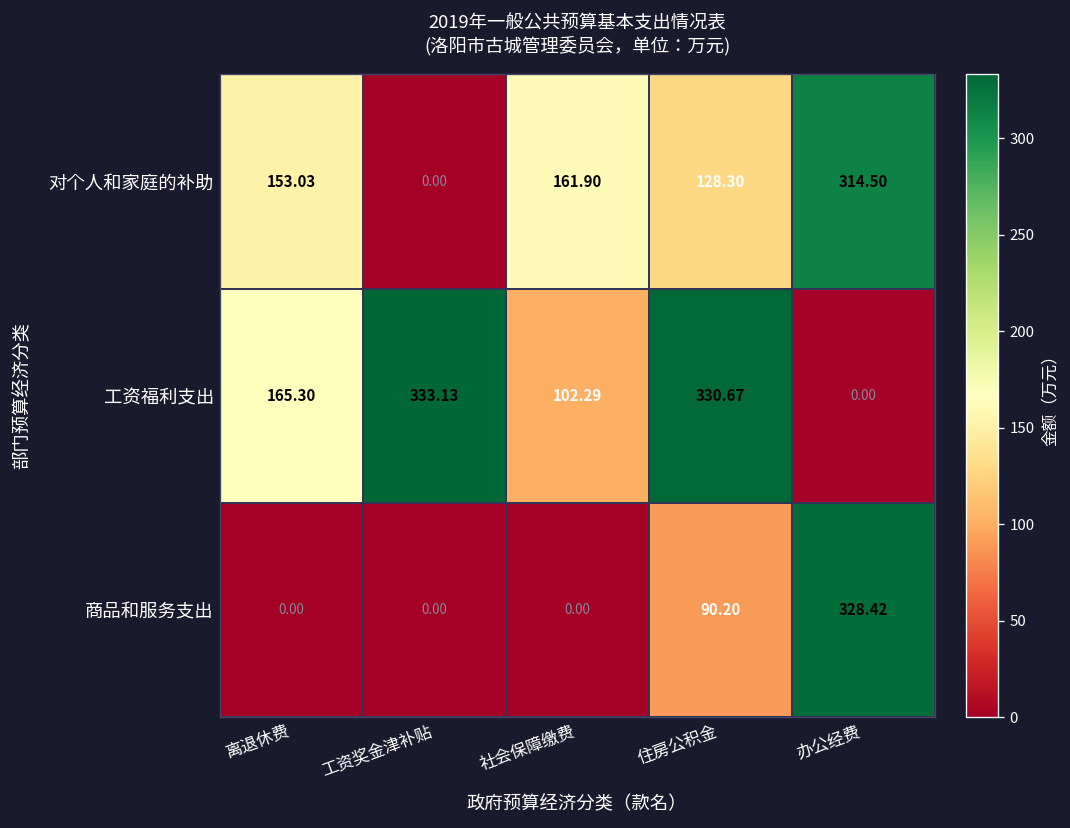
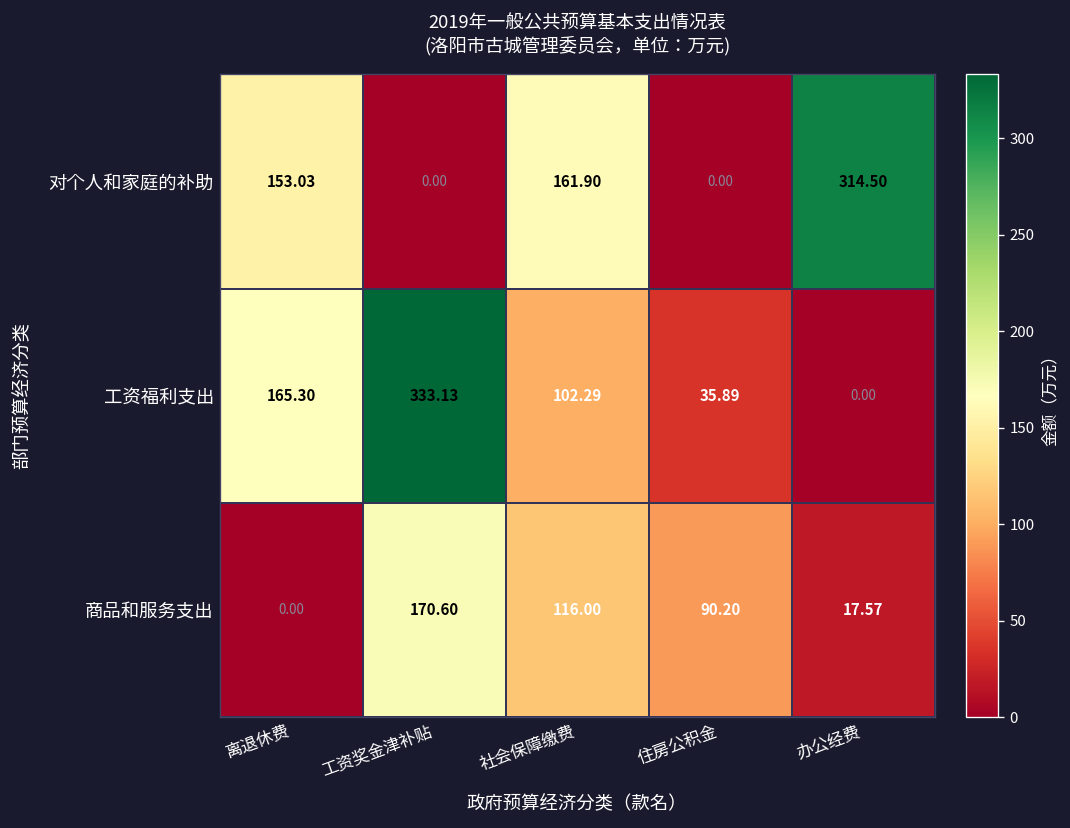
  {
    "对个人和家庭的补助": {
      "离退休费": 153.03,
      "工资奖金津补贴": 0.00,
      "社会保障缴费": 161.90,
-     "住房公积金": 128.30,
+     "住房公积金": 0.00,
      "办公经费": 314.50
    },
    "工资福利支出": {
      "离退休费": 165.30,
      "工资奖金津补贴": 333.13,
      "社会保障缴费": 102.29,
-     "住房公积金": 330.67,
+     "住房公积金": 35.89,
      "办公经费": 0.00
    },
    "商品和服务支出": {
      "离退休费": 0.00,
-     "工资奖金津补贴": 0.00,
-     "社会保障缴费": 0.00,
+     "工资奖金津补贴": 170.60,
+     "社会保障缴费": 116.00,
      "住房公积金": 90.20,
-     "办公经费": 328.42
+     "办公经费": 17.57
    }
  }
